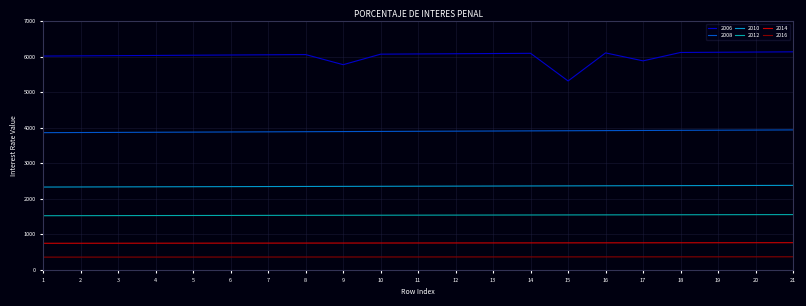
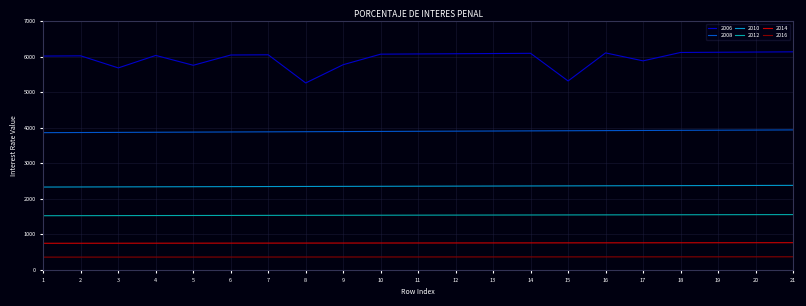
  {
    "2006": {
      "1": 6000,
      "2": 6000,
-     "3": 6000,
+     "3": 5700,
      "4": 6000,
-     "5": 6000,
+     "5": 5800,
      "6": 6000,
      "7": 6100,
-     "8": 6100,
+     "8": 5300,
      "9": 5800,
      "10": 6100,
      "11": 6100,
      "12": 6100,
      "13": 6100,
      "14": 6100,
      "15": 5300,
      "16": 6100,
      "17": 5900,
      "18": 6100,
      "19": 6100,
      "20": 6100,
      "21": 6100
    },
    "2008": {
      "1": 3900,
      "2": 3900,
      "3": 3900,
      "4": 3900,
      "5": 3900,
      "6": 3900,
      "7": 3900,
      "8": 3900,
      "9": 3900,
      "10": 3900,
      "11": 3900,
      "12": 3900,
      "13": 3900,
      "14": 3900,
      "15": 3900,
      "16": 3900,
      "17": 3900,
      "18": 3900,
      "19": 3900,
      "20": 3900,
      "21": 3900
    },
    "2014": {
      "1": 700,
      "2": 700,
      "3": 700,
      "4": 700,
      "5": 700,
      "6": 800,
      "7": 800,
      "8": 800,
      "9": 800,
      "10": 800,
      "11": 800,
      "12": 800,
      "13": 800,
      "14": 800,
      "15": 800,
      "16": 800,
      "17": 800,
      "18": 800,
      "19": 800,
      "20": 800,
      "21": 800
    },
    "2016": {
      "1": 400,
      "2": 400,
      "3": 400,
      "4": 400,
      "5": 400,
      "6": 400,
      "7": 400,
      "8": 400,
      "9": 400,
      "10": 400,
      "11": 400,
      "12": 400,
      "13": 400,
      "14": 400,
      "15": 400,
      "16": 400,
      "17": 400,
      "18": 400,
      "19": 400,
      "20": 400,
      "21": 400
    }
  }
